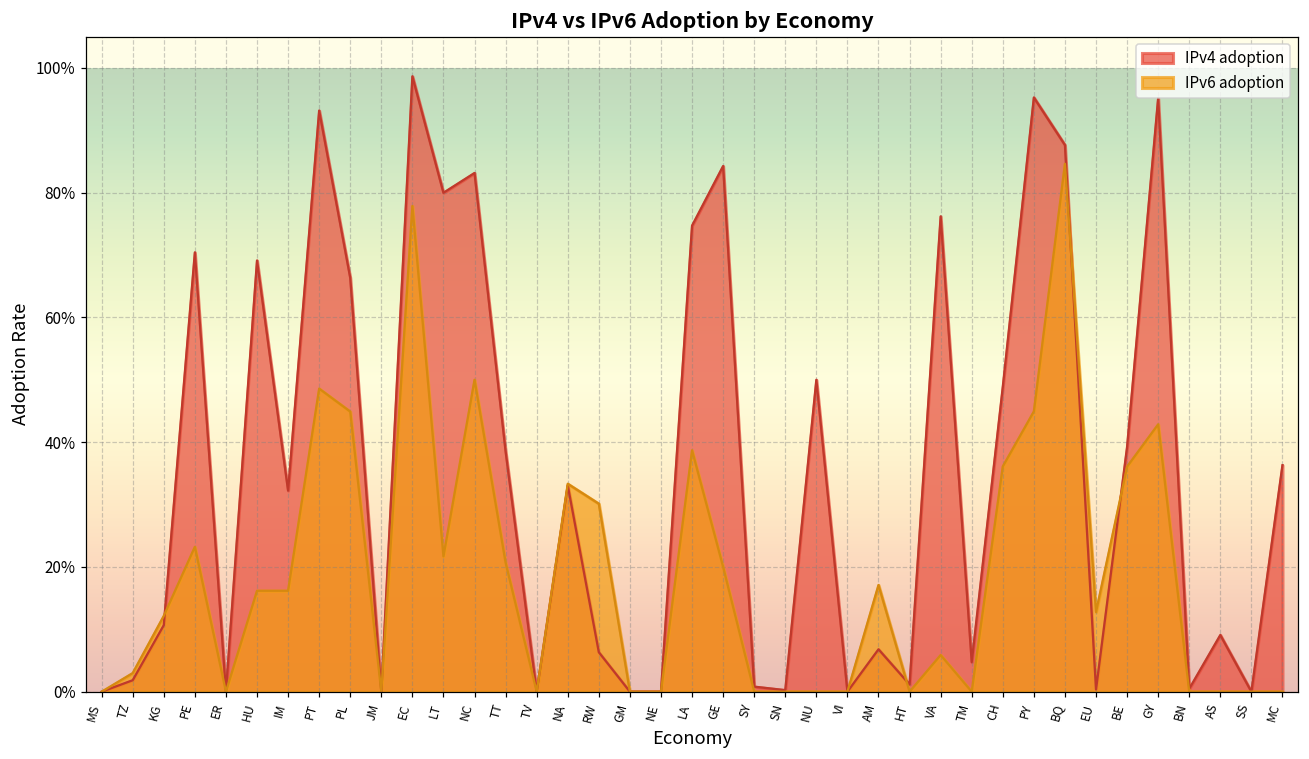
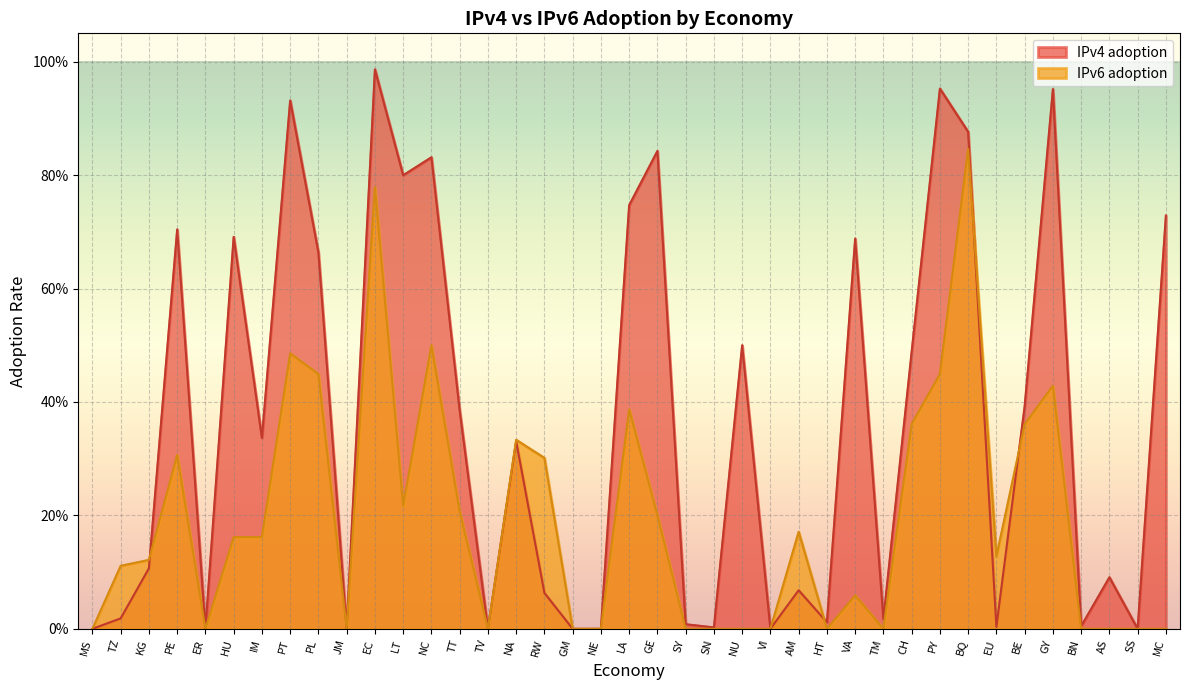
  {
    "IPv4 adoption": {
      "TZ": "2%",
      "KG": "11%",
      "PE": "70%",
      "HU": "69%",
-     "IM": "32%",
+     "IM": "34%",
      "PT": "93%",
      "PL": "66%",
      "EC": "99%",
      "LT": "80%",
      "NC": "83%",
      "TT": "39%",
      "RW": "6%",
      "LA": "75%",
      "GE": "84%",
      "SY": "1%",
      "NU": "50%",
      "AM": "7%",
      "HT": "1%",
-     "VA": "76%",
-     "TM": "5%",
+     "VA": "69%",
+     "TM": "2%",
      "CH": "49%",
      "PY": "95%",
      "BQ": "88%",
      "EU": "0%",
      "BE": "39%",
      "GY": "95%",
      "BN": "0%",
      "AS": "9%",
-     "MC": "36%"
+     "MC": "73%"
    },
    "IPv6 adoption": {
-     "TZ": "3%",
+     "TZ": "11%",
      "KG": "12%",
-     "PE": "23%",
+     "PE": "31%",
      "HU": "16%",
      "IM": "16%",
      "PT": "49%",
      "PL": "45%",
      "EC": "78%",
      "LT": "22%",
      "NC": "50%",
      "TT": "21%",
      "RW": "30%",
      "LA": "39%",
      "GE": "20%",
      "SY": "0%",
      "NU": "0%",
      "AM": "17%",
      "HT": "0%",
      "VA": "6%",
      "TM": "0%",
      "CH": "36%",
      "PY": "45%",
      "BQ": "85%",
      "EU": "13%",
      "BE": "36%",
      "GY": "43%",
      "BN": "0%",
      "AS": "0%",
      "MC": "0%"
    }
  }
